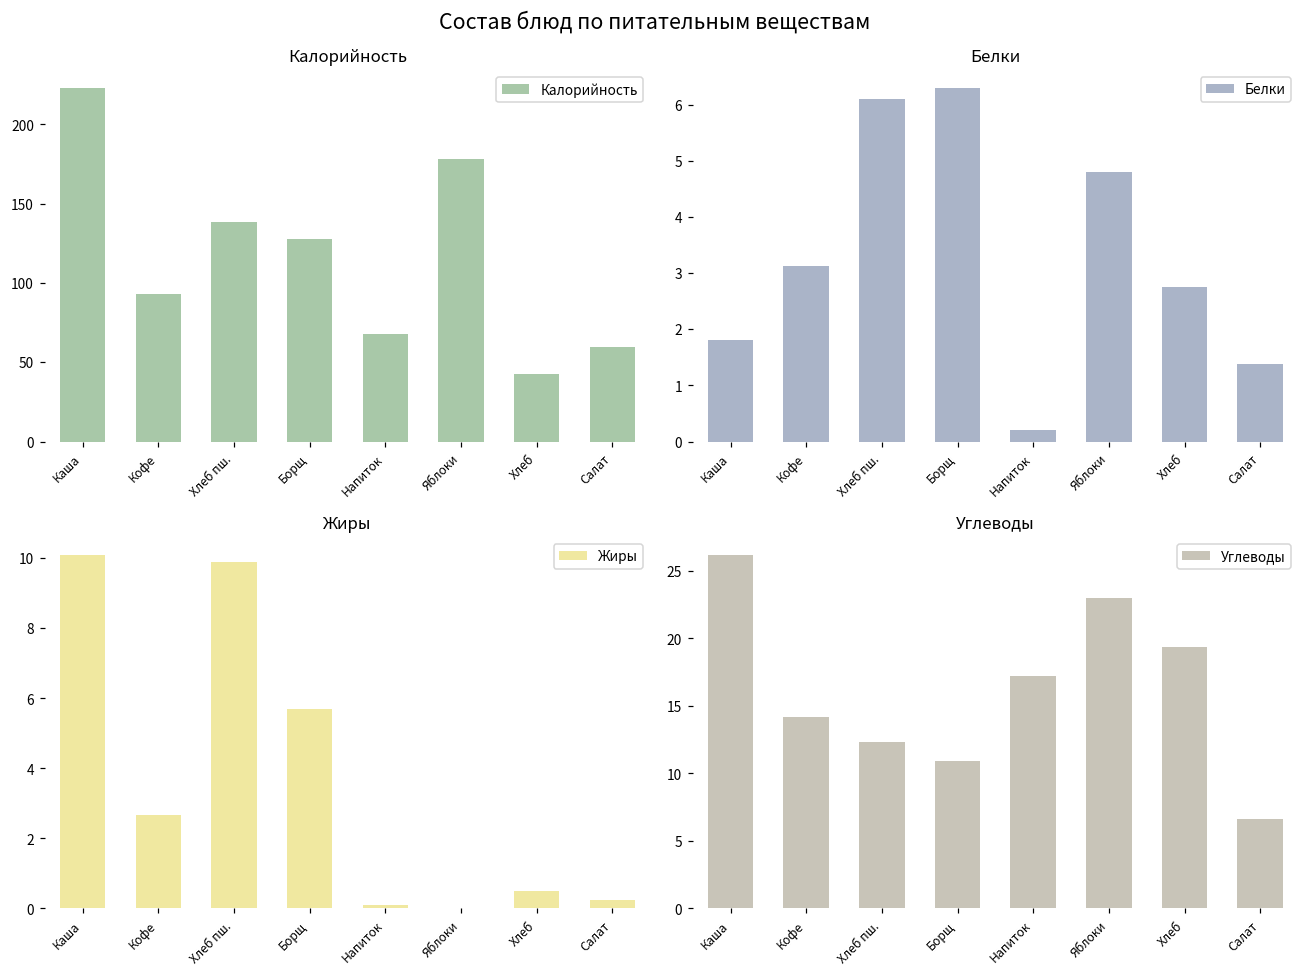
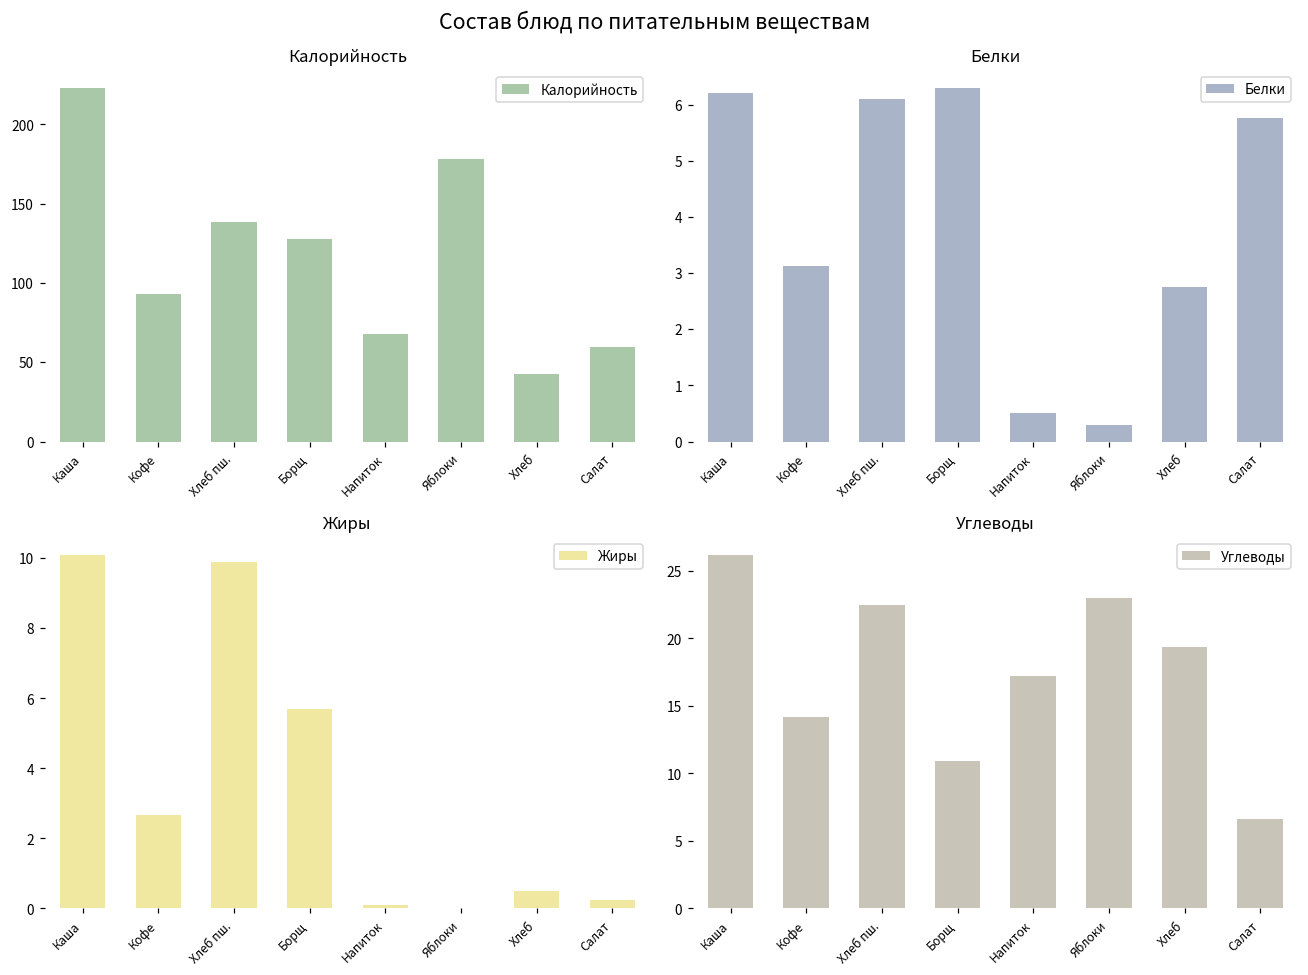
  {
    "Калорийность": {
      "Каша": 223,
      "Кофе": 93,
      "Хлеб пш.": 139,
      "Борщ": 128,
      "Напиток": 68,
      "Яблоки": 178,
      "Хлеб": 43,
      "Салат": 60
    },
    "Белки": {
-     "Каша": 1.8,
+     "Каша": 6.2,
      "Кофе": 3.1,
      "Хлеб пш.": 6.1,
      "Борщ": 6.3,
-     "Напиток": 0.2,
-     "Яблоки": 4.8,
+     "Напиток": 0.5,
+     "Яблоки": 0.3,
      "Хлеб": 2.8,
-     "Салат": 1.4
+     "Салат": 5.8
    },
    "Жиры": {
      "Каша": 10.1,
      "Кофе": 2.7,
      "Хлеб пш.": 9.9,
      "Борщ": 5.7,
      "Напиток": 0.1,
      "Яблоки": 0.0,
      "Хлеб": 0.5,
      "Салат": 0.2
    },
    "Углеводы": {
      "Каша": 26.2,
      "Кофе": 14.2,
-     "Хлеб пш.": 12.3,
+     "Хлеб пш.": 22.5,
      "Борщ": 10.9,
      "Напиток": 17.2,
      "Яблоки": 23.0,
      "Хлеб": 19.4,
      "Салат": 6.6
    }
  }
